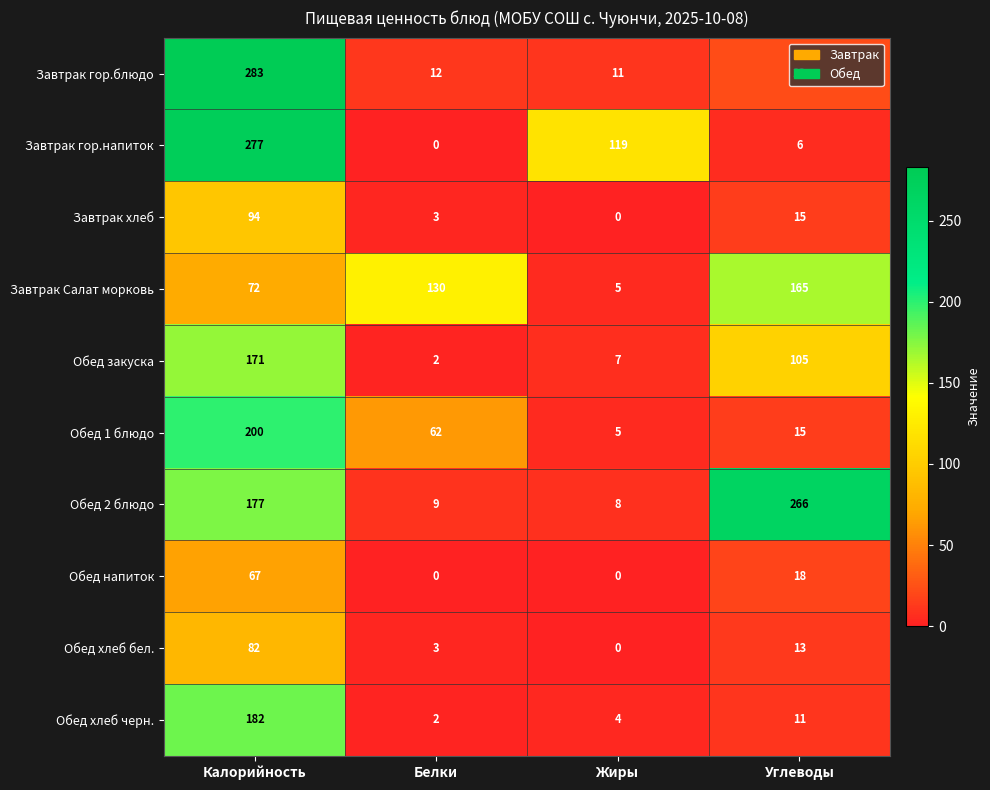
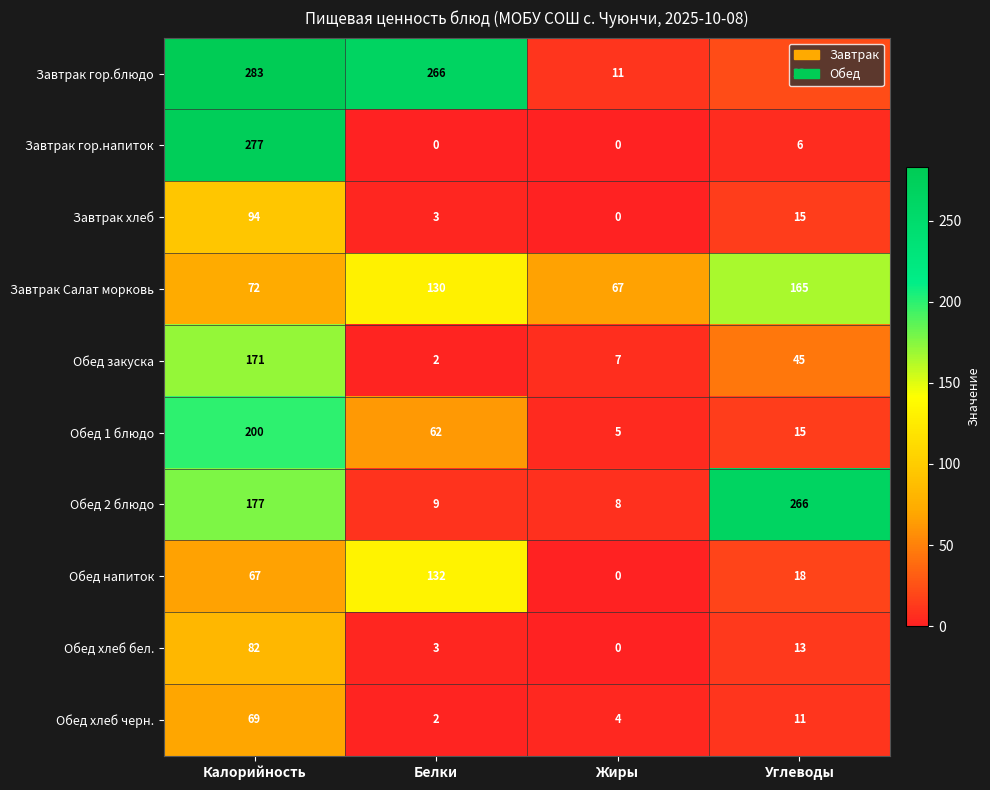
  {
    "Завтрак гор.блюдо": {
      "Калорийность": 283,
-     "Белки": 12,
+     "Белки": 266,
      "Жиры": 11
    },
    "Завтрак гор.напиток": {
      "Калорийность": 277,
      "Белки": 0,
-     "Жиры": 119,
+     "Жиры": 0,
      "Углеводы": 6
    },
    "Завтрак хлеб": {
      "Калорийность": 94,
      "Белки": 3,
      "Жиры": 0,
      "Углеводы": 15
    },
    "Завтрак Салат морковь": {
      "Калорийность": 72,
      "Белки": 130,
-     "Жиры": 5,
+     "Жиры": 67,
      "Углеводы": 165
    },
    "Обед закуска": {
      "Калорийность": 171,
      "Белки": 2,
      "Жиры": 7,
-     "Углеводы": 105
+     "Углеводы": 45
    },
    "Обед 1 блюдо": {
      "Калорийность": 200,
      "Белки": 62,
      "Жиры": 5,
      "Углеводы": 15
    },
    "Обед 2 блюдо": {
      "Калорийность": 177,
      "Белки": 9,
      "Жиры": 8,
      "Углеводы": 266
    },
    "Обед напиток": {
      "Калорийность": 67,
-     "Белки": 0,
+     "Белки": 132,
      "Жиры": 0,
      "Углеводы": 18
    },
    "Обед хлеб бел.": {
      "Калорийность": 82,
      "Белки": 3,
      "Жиры": 0,
      "Углеводы": 13
    },
    "Обед хлеб черн.": {
-     "Калорийность": 182,
+     "Калорийность": 69,
      "Белки": 2,
      "Жиры": 4,
      "Углеводы": 11
    }
  }
